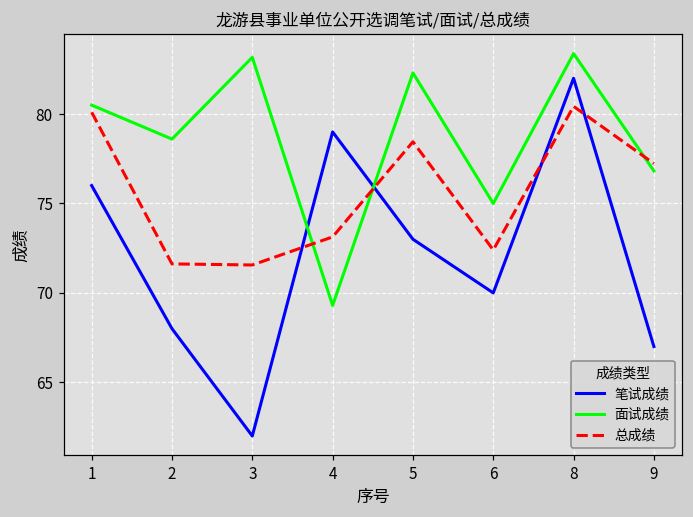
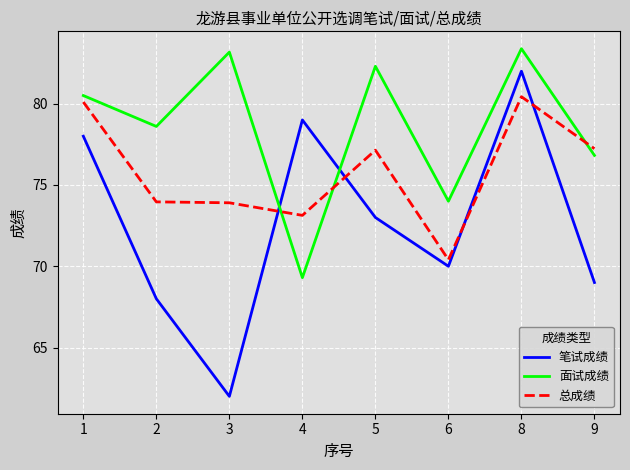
  {
    "笔试成绩": {
-     "1": 76,
+     "1": 78,
      "2": 68,
      "3": 62,
      "4": 79,
      "5": 73,
      "6": 70,
      "8": 82,
-     "9": 67
+     "9": 69
    },
    "面试成绩": {
      "1": 80.5,
      "2": 78.6,
      "3": 83.2,
      "4": 69.3,
      "5": 82.3,
-     "6": 75,
+     "6": 74,
      "8": 83.4,
      "9": 76.8
    },
    "总成绩": {
      "1": 80.1,
-     "2": 71.6,
-     "3": 71.6,
+     "2": 74.0,
+     "3": 73.9,
      "4": 73.1,
-     "5": 78.5,
-     "6": 72.4,
+     "5": 77.1,
+     "6": 70.4,
      "8": 80.4,
      "9": 77.2
    }
  }
